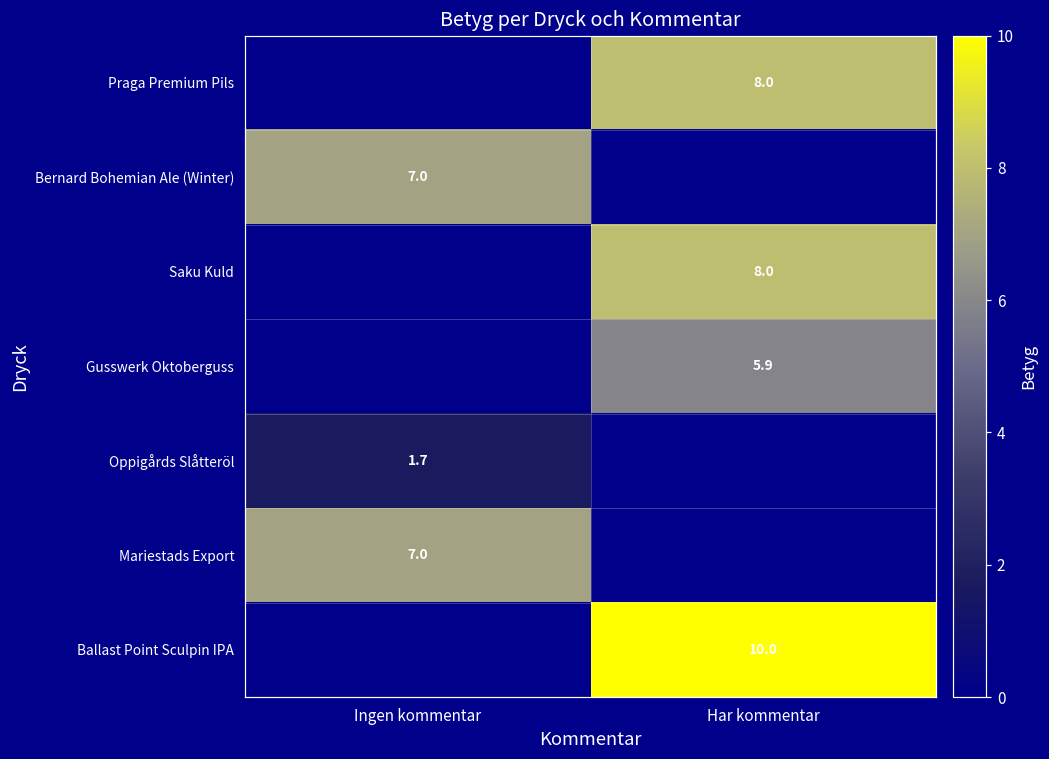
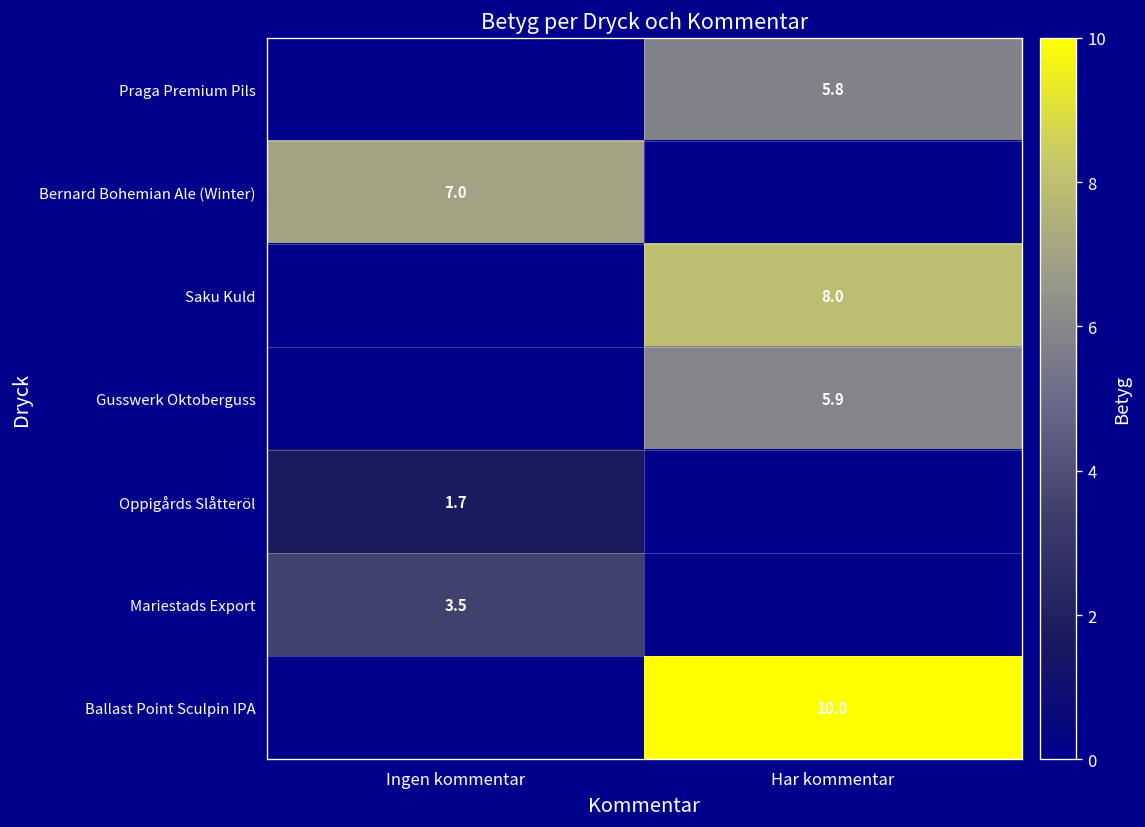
  {
    "Praga Premium Pils": {
-     "Har kommentar": 8.0
+     "Har kommentar": 5.8
    },
    "Bernard Bohemian Ale (Winter)": {
      "Ingen kommentar": 7.0
    },
    "Saku Kuld": {
      "Har kommentar": 8.0
    },
    "Gusswerk Oktoberguss": {
      "Har kommentar": 5.9
    },
    "Oppigårds Slåtteröl": {
      "Ingen kommentar": 1.7
    },
    "Mariestads Export": {
-     "Ingen kommentar": 7.0
+     "Ingen kommentar": 3.5
    },
    "Ballast Point Sculpin IPA": {
      "Har kommentar": 10.0
    }
  }
